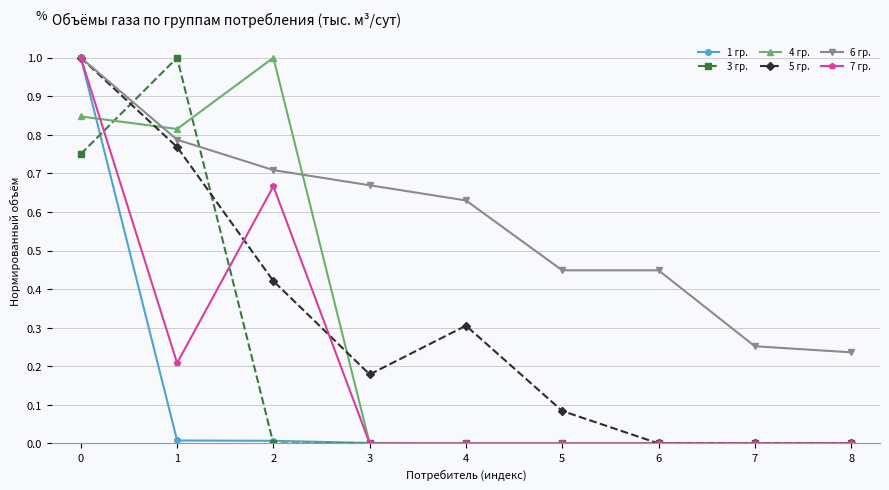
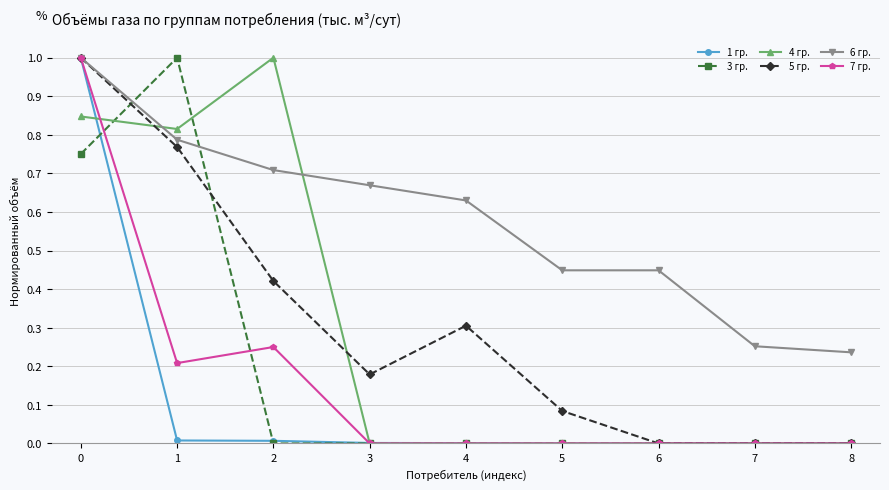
  {
    "1 гр.": {
      "1": 0.01,
      "2": 0.01
    },
    "3 гр.": {
      "0": 0.75,
      "1": 1.00,
      "2": 0.00
    },
    "5 гр.": {
      "1": 0.77,
      "2": 0.42,
      "3": 0.18,
      "4": 0.31,
      "5": 0.08
    },
    "7 гр.": {
      "1": 0.21,
-     "2": 0.67
+     "2": 0.25
    }
  }
